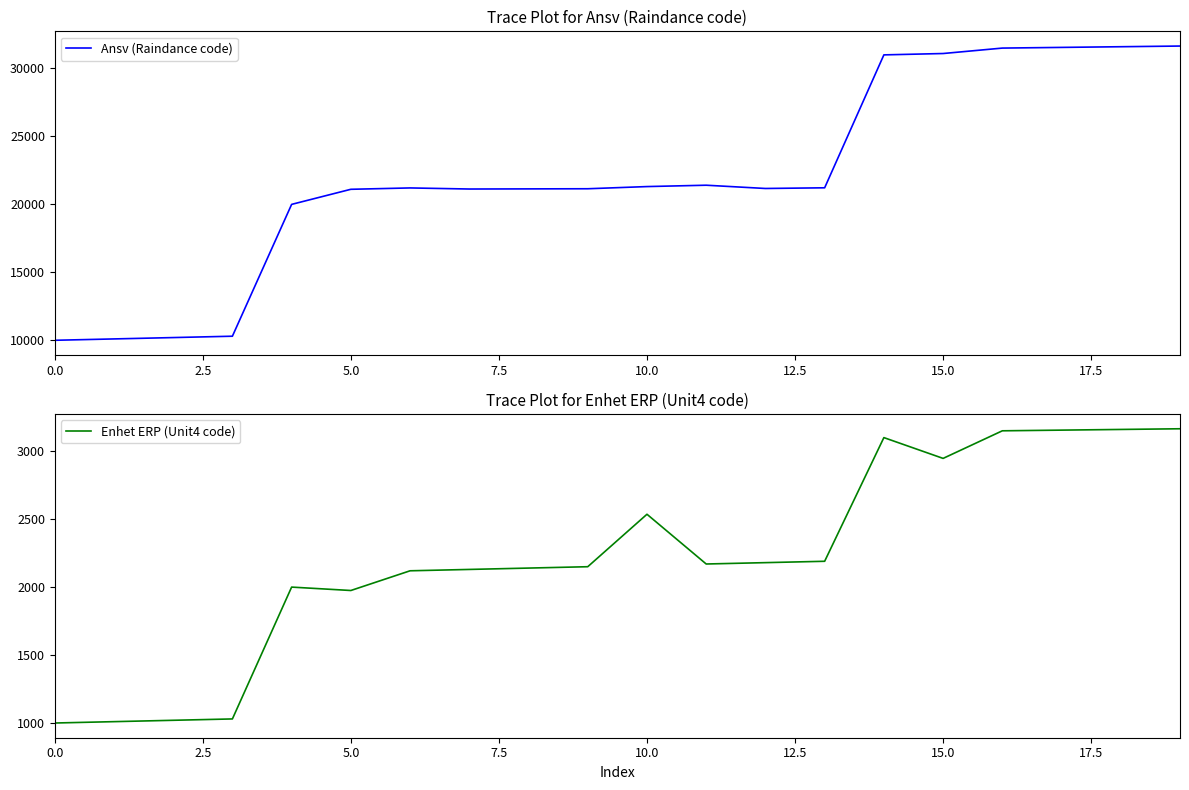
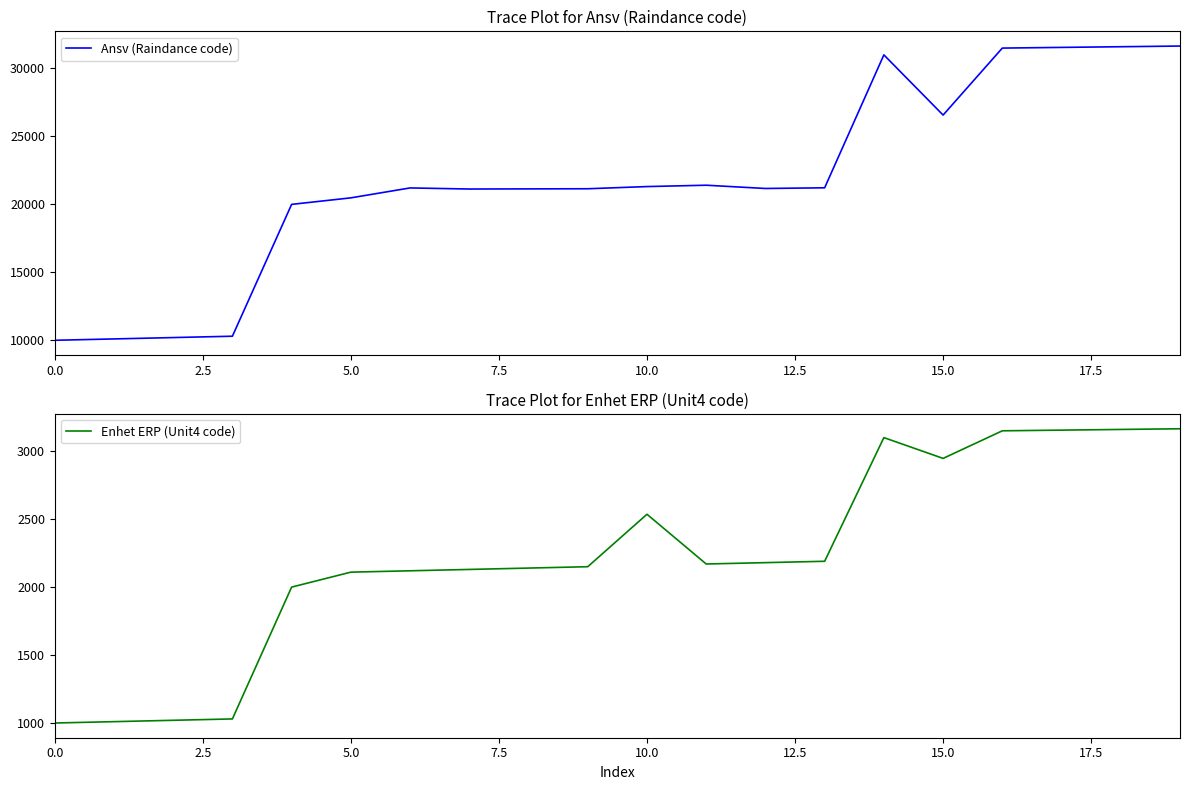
  {
    "Trace Plot for Ansv (Raindance code)": {
      "0.0": 10000,
-     "5.0": 21100,
+     "5.0": 20500,
      "10.0": 21300,
-     "15.0": 31100
+     "15.0": 26600
    },
    "Trace Plot for Enhet ERP (Unit4 code)": {
      "0.0": 1000,
-     "5.0": 1980,
+     "5.0": 2110,
      "10.0": 2540,
      "15.0": 2950
    }
  }
